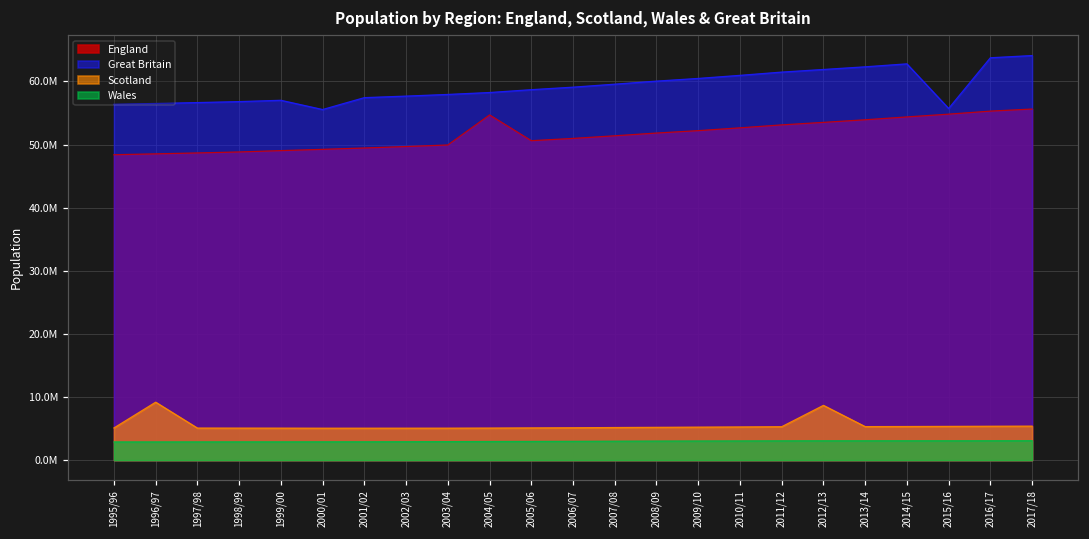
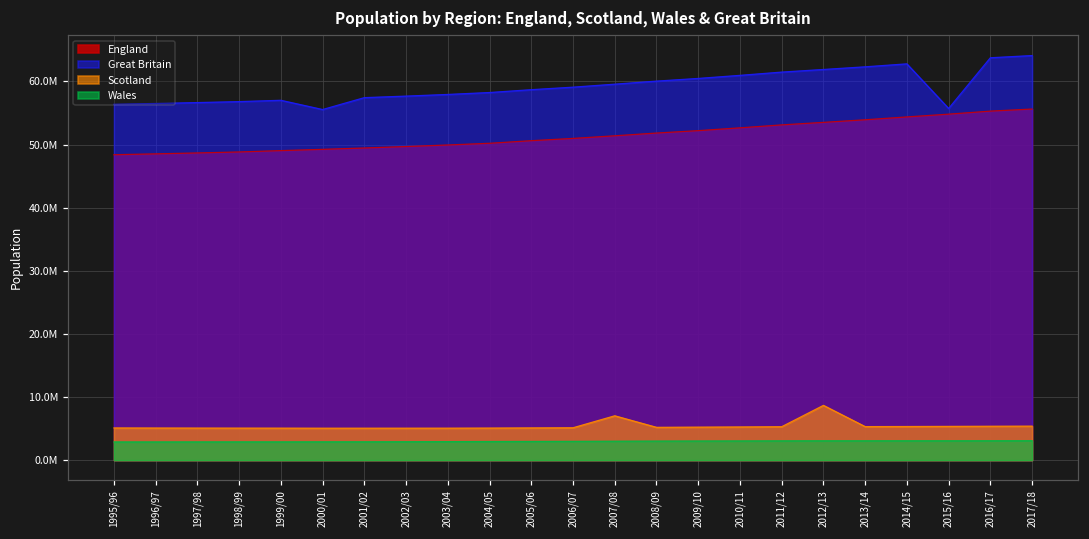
  {
    "England": {
      "1995/96": 48000000,
      "1996/97": 49000000,
      "1997/98": 49000000,
      "1998/99": 49000000,
      "1999/00": 49000000,
      "2000/01": 49000000,
      "2001/02": 49000000,
      "2002/03": 50000000,
      "2003/04": 50000000,
-     "2004/05": 55000000,
+     "2004/05": 50000000,
      "2005/06": 51000000,
      "2006/07": 51000000,
      "2007/08": 51000000,
      "2008/09": 52000000,
      "2009/10": 52000000,
      "2010/11": 53000000,
      "2011/12": 53000000,
      "2012/13": 54000000,
      "2013/14": 54000000,
      "2014/15": 54000000,
      "2015/16": 55000000,
      "2016/17": 55000000,
      "2017/18": 56000000
    },
    "Great Britain": {
      "1997/98": 57000000,
      "1998/99": 57000000,
      "1999/00": 57000000,
      "2000/01": 56000000,
      "2001/02": 57000000,
      "2002/03": 58000000,
      "2003/04": 58000000,
      "2004/05": 58000000,
      "2005/06": 59000000,
      "2006/07": 59000000,
      "2007/08": 60000000,
      "2008/09": 60000000,
      "2009/10": 60000000,
      "2010/11": 61000000,
      "2011/12": 61000000,
      "2012/13": 62000000,
      "2013/14": 62000000,
      "2014/15": 63000000,
      "2015/16": 56000000,
      "2016/17": 64000000,
      "2017/18": 64000000
    },
    "Scotland": {
      "1995/96": 5000000,
-     "1996/97": 9000000,
+     "1996/97": 5000000,
      "1997/98": 5000000,
      "1998/99": 5000000,
      "1999/00": 5000000,
      "2000/01": 5000000,
      "2001/02": 5000000,
      "2002/03": 5000000,
      "2003/04": 5000000,
      "2004/05": 5000000,
      "2005/06": 5000000,
      "2006/07": 5000000,
-     "2007/08": 5000000,
+     "2007/08": 7000000,
      "2008/09": 5000000,
      "2009/10": 5000000,
      "2010/11": 5000000,
      "2011/12": 5000000,
      "2012/13": 9000000,
      "2013/14": 5000000,
      "2014/15": 5000000,
      "2015/16": 5000000,
      "2016/17": 5000000,
      "2017/18": 5000000
    },
    "Wales": {
      "1995/96": 3000000,
      "1996/97": 3000000,
      "1997/98": 3000000,
      "1998/99": 3000000,
      "1999/00": 3000000,
      "2000/01": 3000000,
      "2001/02": 3000000,
      "2002/03": 3000000,
      "2003/04": 3000000,
      "2004/05": 3000000,
      "2005/06": 3000000,
      "2006/07": 3000000,
      "2007/08": 3000000,
      "2008/09": 3000000,
      "2009/10": 3000000,
      "2010/11": 3000000,
      "2011/12": 3000000,
      "2012/13": 3000000,
      "2013/14": 3000000,
      "2014/15": 3000000,
      "2015/16": 3000000,
      "2016/17": 3000000,
      "2017/18": 3000000
    }
  }
